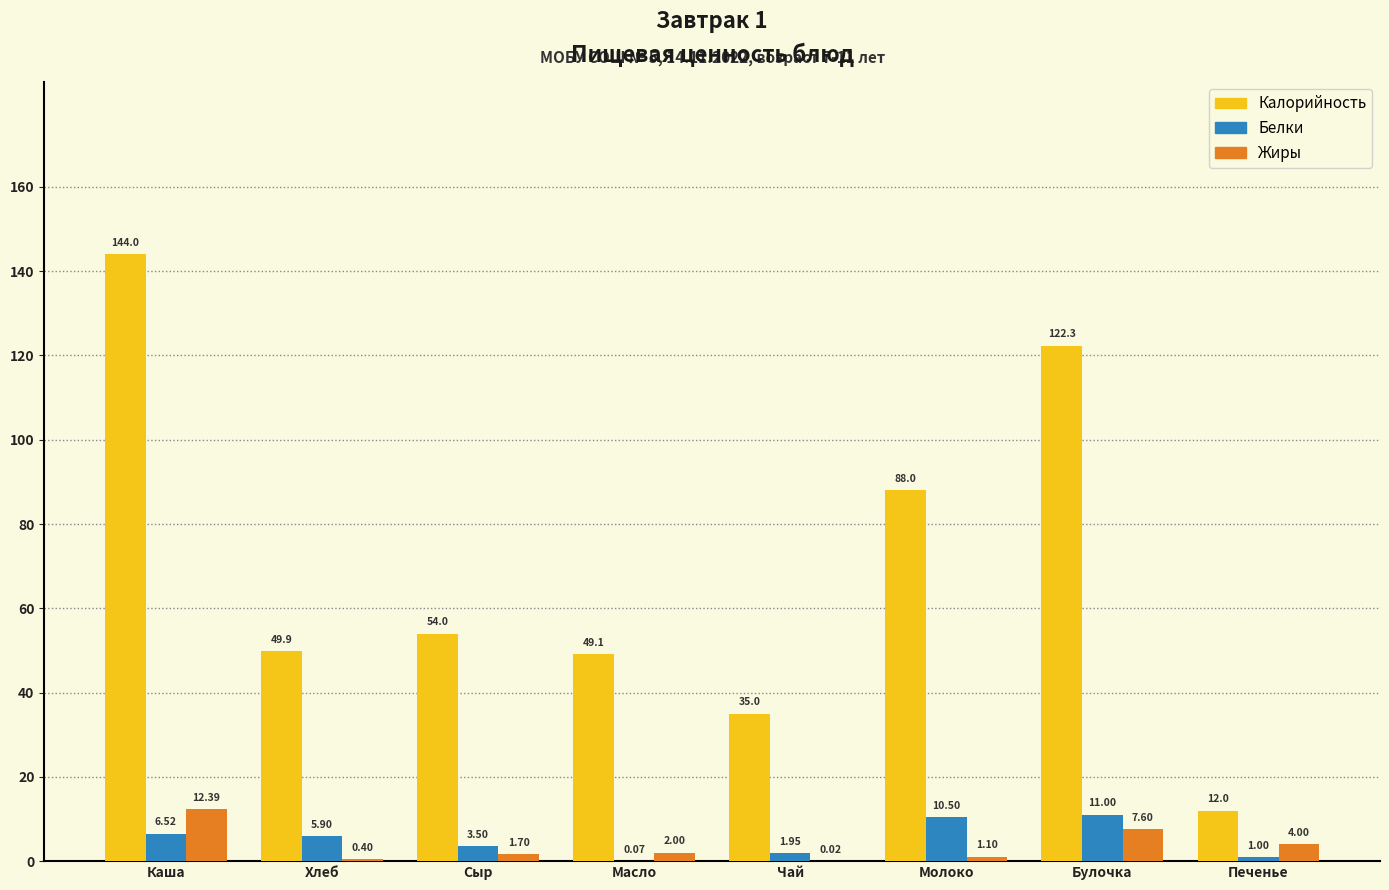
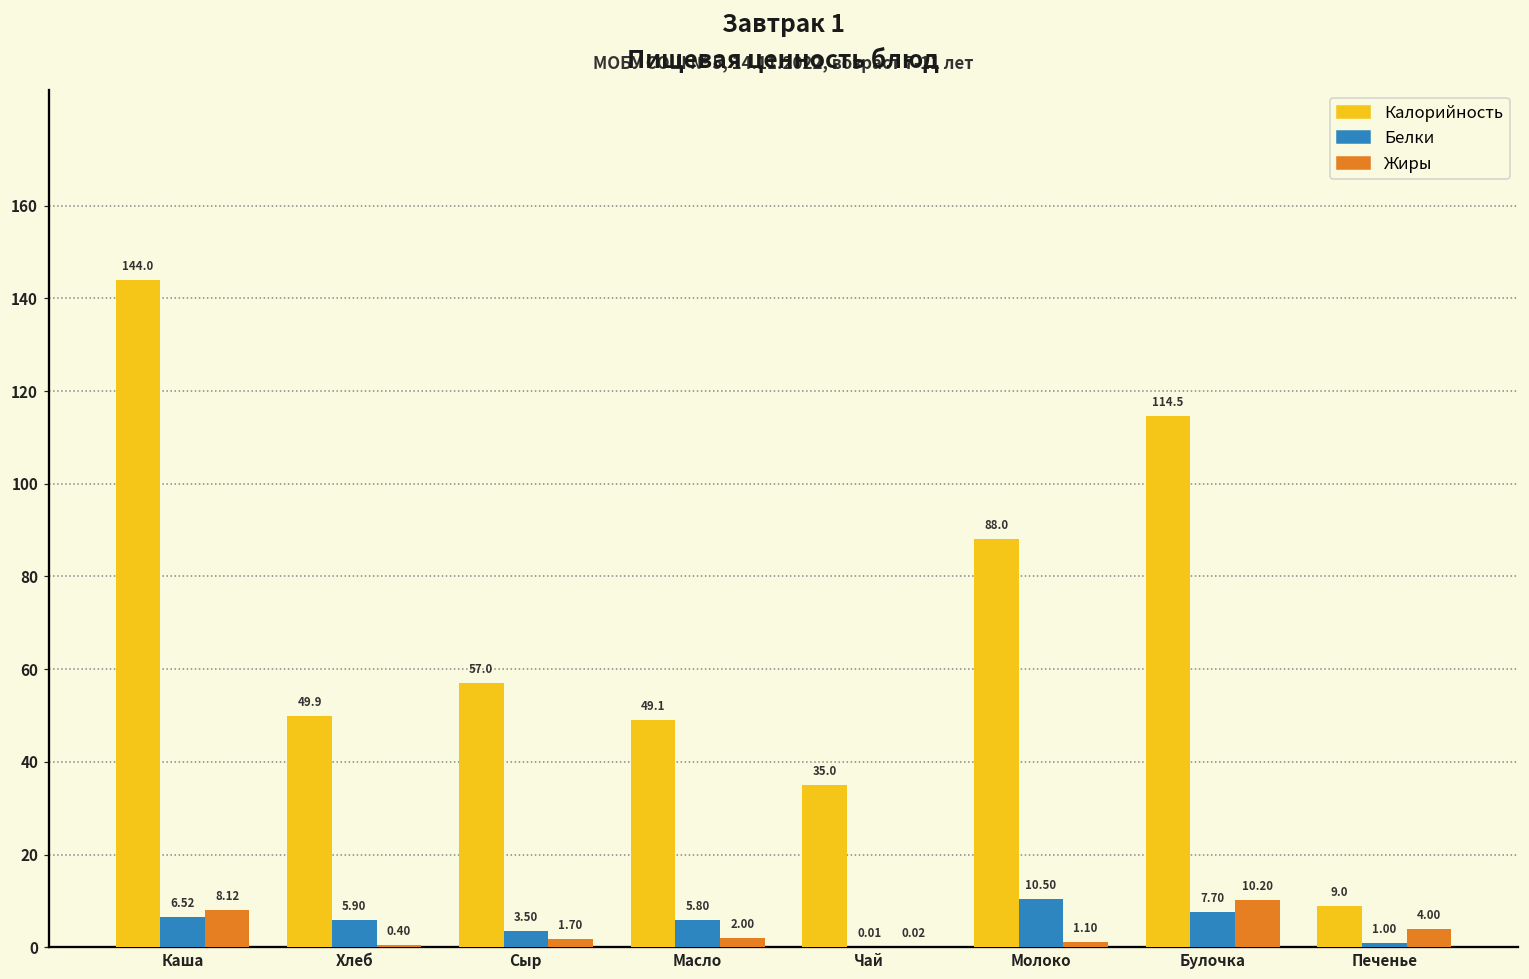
  {
    "Калорийность": {
      "Каша": 144.0,
      "Хлеб": 49.9,
-     "Сыр": 54.0,
+     "Сыр": 57.0,
      "Масло": 49.1,
      "Чай": 35.0,
      "Молоко": 88.0,
-     "Булочка": 122.3,
-     "Печенье": 12.0
+     "Булочка": 114.5,
+     "Печенье": 9.0
    },
    "Белки": {
      "Каша": 6.52,
      "Хлеб": 5.90,
      "Сыр": 3.50,
-     "Масло": 0.07,
-     "Чай": 1.95,
+     "Масло": 5.80,
+     "Чай": 0.01,
      "Молоко": 10.50,
-     "Булочка": 11.00,
+     "Булочка": 7.70,
      "Печенье": 1.00
    },
    "Жиры": {
-     "Каша": 12.39,
+     "Каша": 8.12,
      "Хлеб": 0.40,
      "Сыр": 1.70,
      "Масло": 2.00,
      "Чай": 0.02,
      "Молоко": 1.10,
-     "Булочка": 7.60,
+     "Булочка": 10.20,
      "Печенье": 4.00
    }
  }
